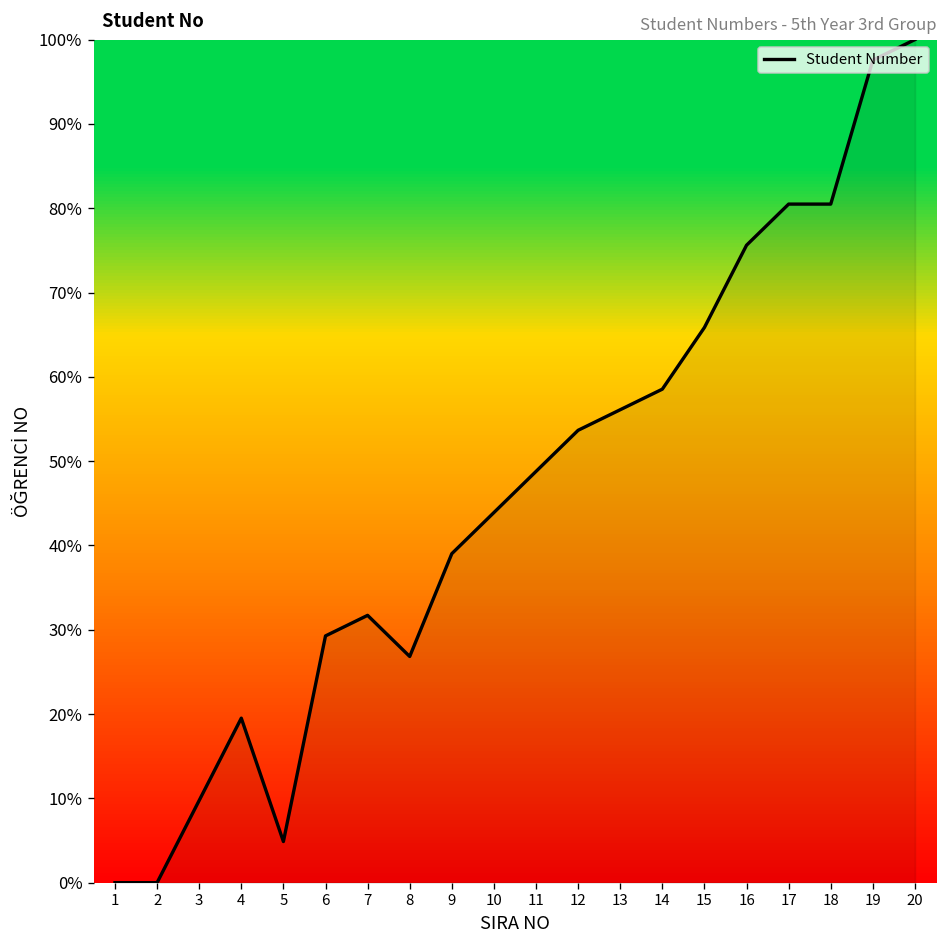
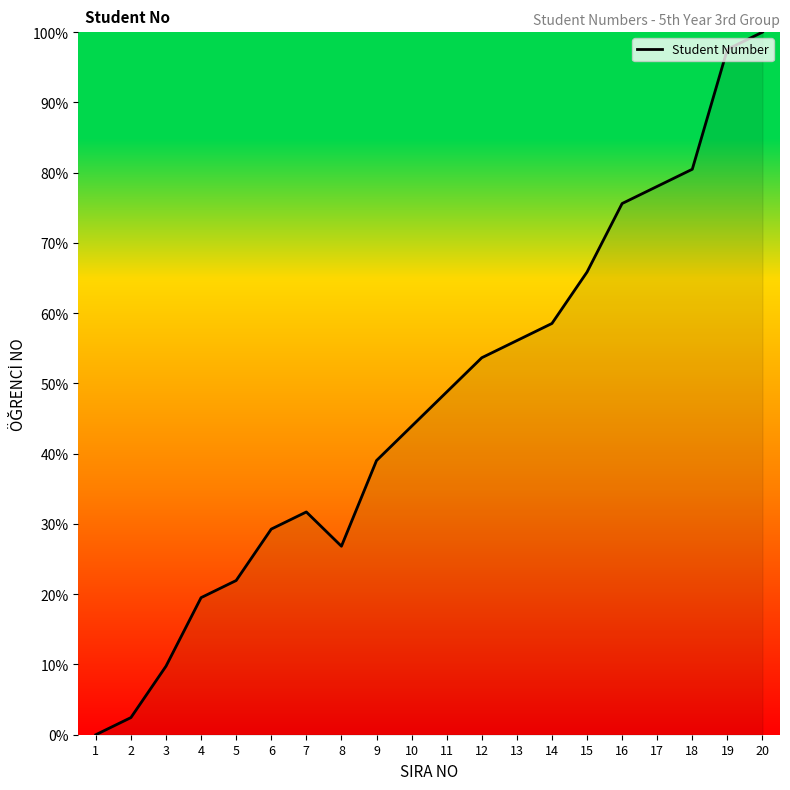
  {
    "1": "0%",
-   "2": "0%",
+   "2": "2%",
    "3": "10%",
    "4": "20%",
-   "5": "5%",
+   "5": "22%",
    "6": "29%",
    "7": "32%",
    "8": "27%",
    "9": "39%",
    "10": "44%",
    "11": "49%",
    "12": "54%",
    "13": "56%",
    "14": "59%",
    "15": "66%",
    "16": "76%",
-   "17": "80%",
+   "17": "78%",
    "18": "80%",
    "20": "100%"
  }
